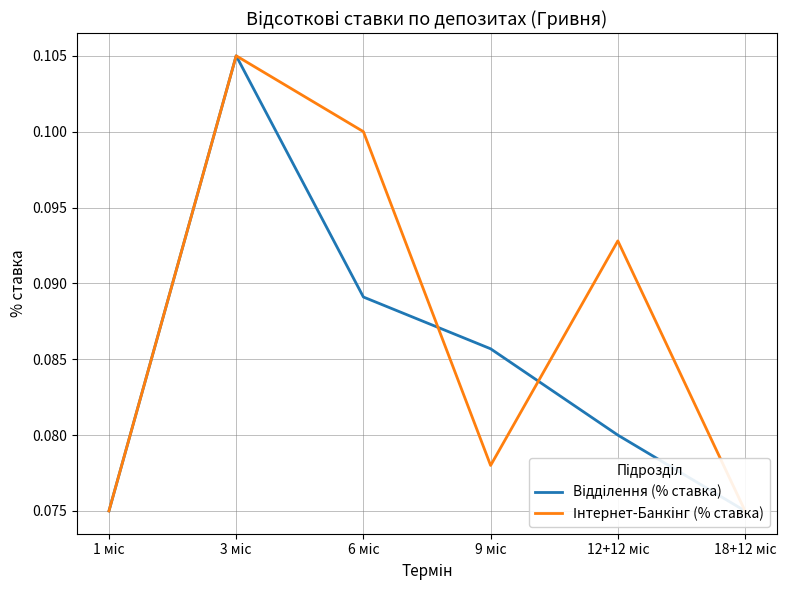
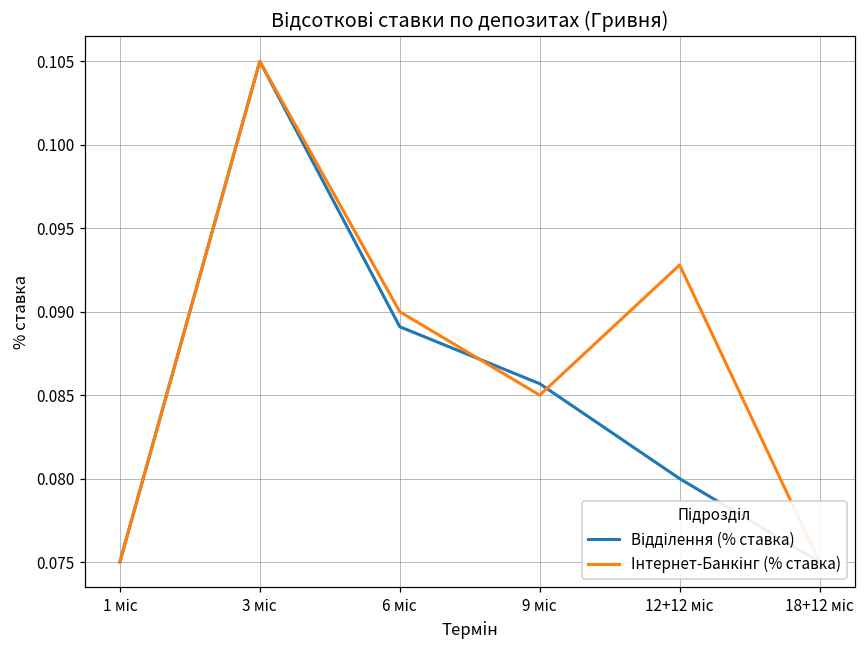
  {
    "Відділення (% ставка)": {
      "6 міс": 0.089,
      "9 міс": 0.0857,
      "12+12 міс": 0.080
    },
    "Інтернет-Банкінг (% ставка)": {
-     "6 міс": 0.10,
-     "9 міс": 0.078,
+     "6 міс": 0.09,
+     "9 міс": 0.085,
      "12+12 міс": 0.0928
    }
  }
